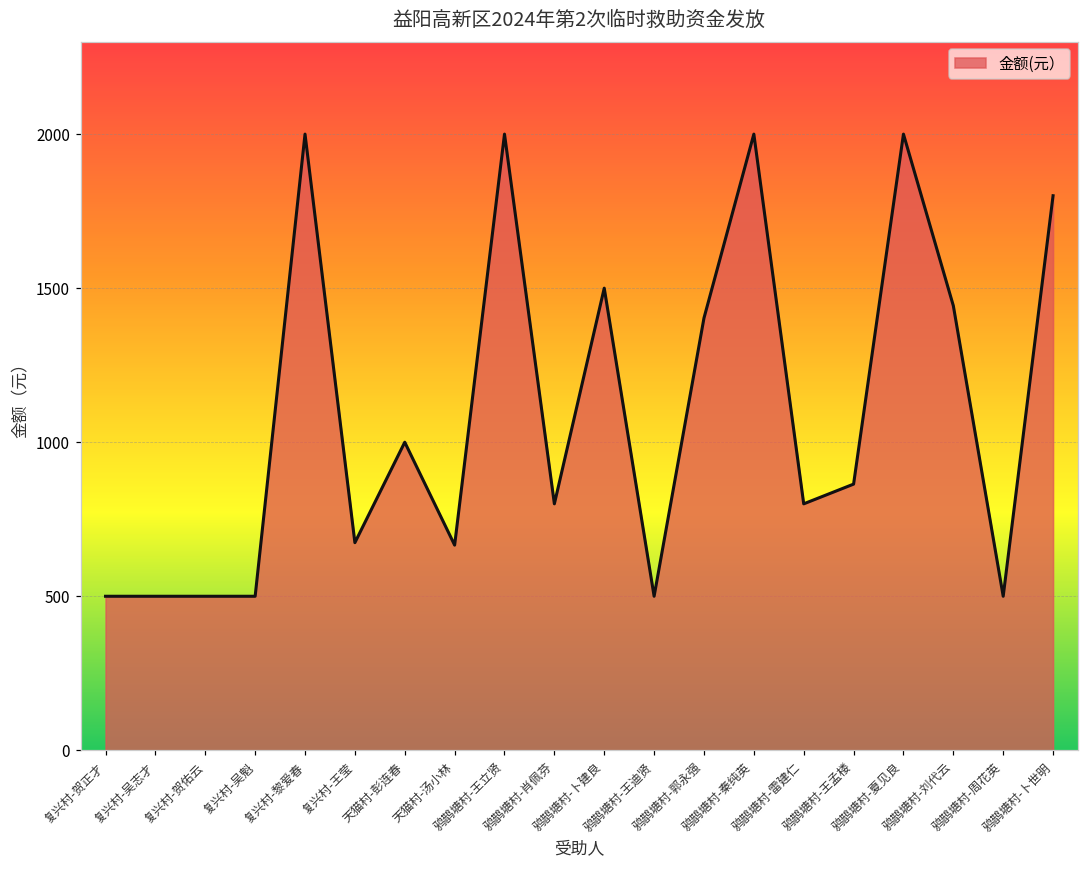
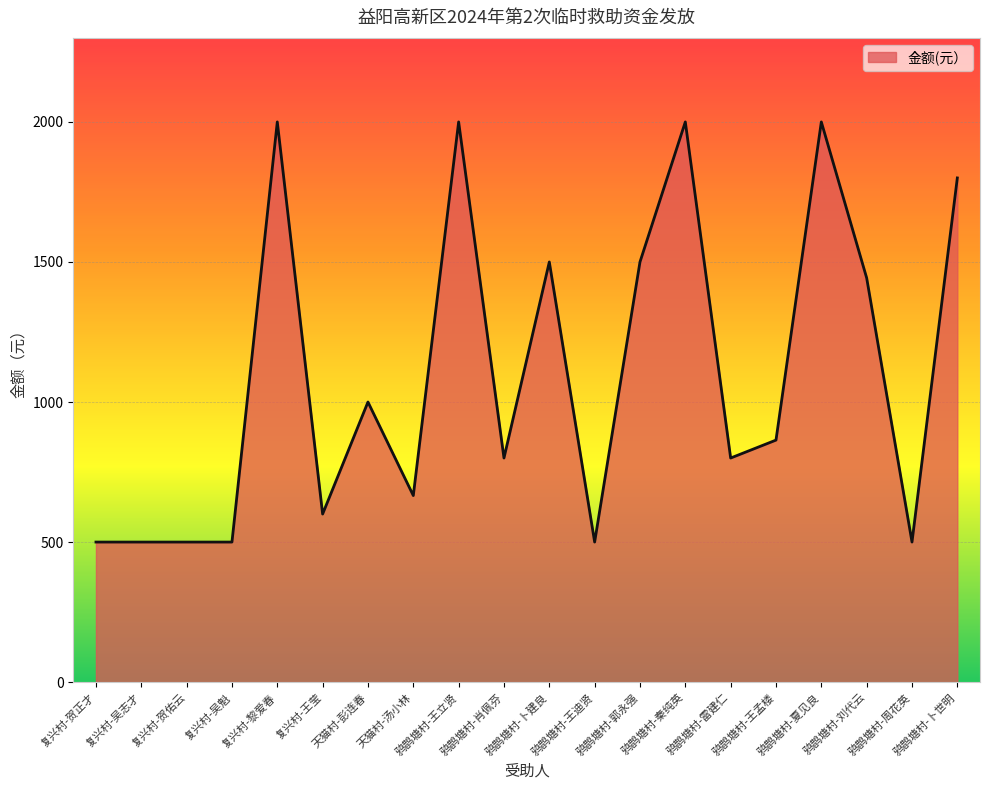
  {
    "复兴村-贺正才": 500,
    "复兴村-吴志才": 500,
    "复兴村-贺佑云": 500,
    "复兴村-吴魁": 500,
    "复兴村-黎爱春": 2000,
-   "复兴村-王莹": 670,
+   "复兴村-王莹": 600,
    "天猫村-彭连春": 1000,
    "天猫村-汤小林": 670,
    "鸦鹊塘村-王立贤": 2000,
    "鸦鹊塘村-肖佩芬": 800,
    "鸦鹊塘村-卜建良": 1500,
    "鸦鹊塘村-王迪贤": 500,
-   "鸦鹊塘村-郭永强": 1400,
+   "鸦鹊塘村-郭永强": 1500,
    "鸦鹊塘村-秦纯英": 2000,
    "鸦鹊塘村-雷建仁": 800,
    "鸦鹊塘村-王孟楼": 860,
    "鸦鹊塘村-夏见良": 2000,
    "鸦鹊塘村-刘代云": 1440,
    "鸦鹊塘村-周花英": 500,
    "鸦鹊塘村-卜世明": 1800
  }
